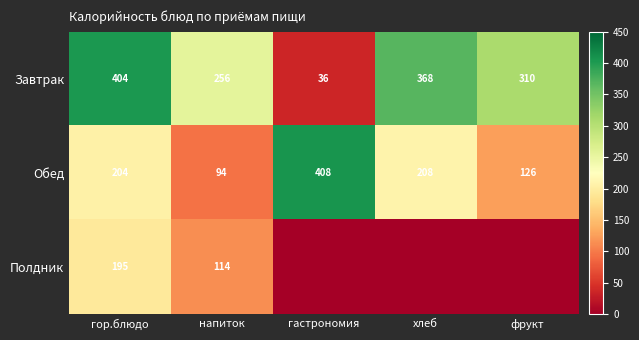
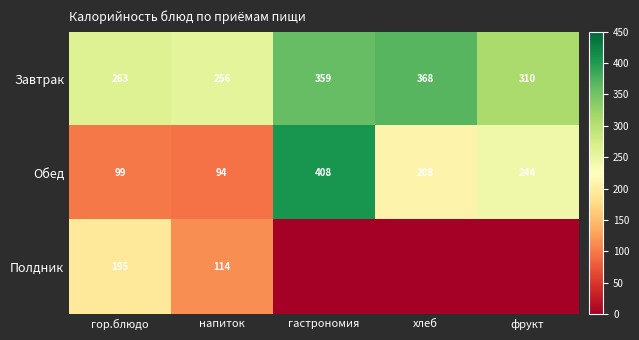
  {
    "Завтрак": {
-     "гор.блюдо": 404,
+     "гор.блюдо": 263,
      "напиток": 256,
-     "гастрономия": 36,
+     "гастрономия": 359,
      "хлеб": 368,
      "фрукт": 310
    },
    "Обед": {
-     "гор.блюдо": 204,
+     "гор.блюдо": 99,
      "напиток": 94,
      "гастрономия": 408,
      "хлеб": 208,
-     "фрукт": 126
+     "фрукт": 244
    },
    "Полдник": {
      "гор.блюдо": 195,
      "напиток": 114
    }
  }
